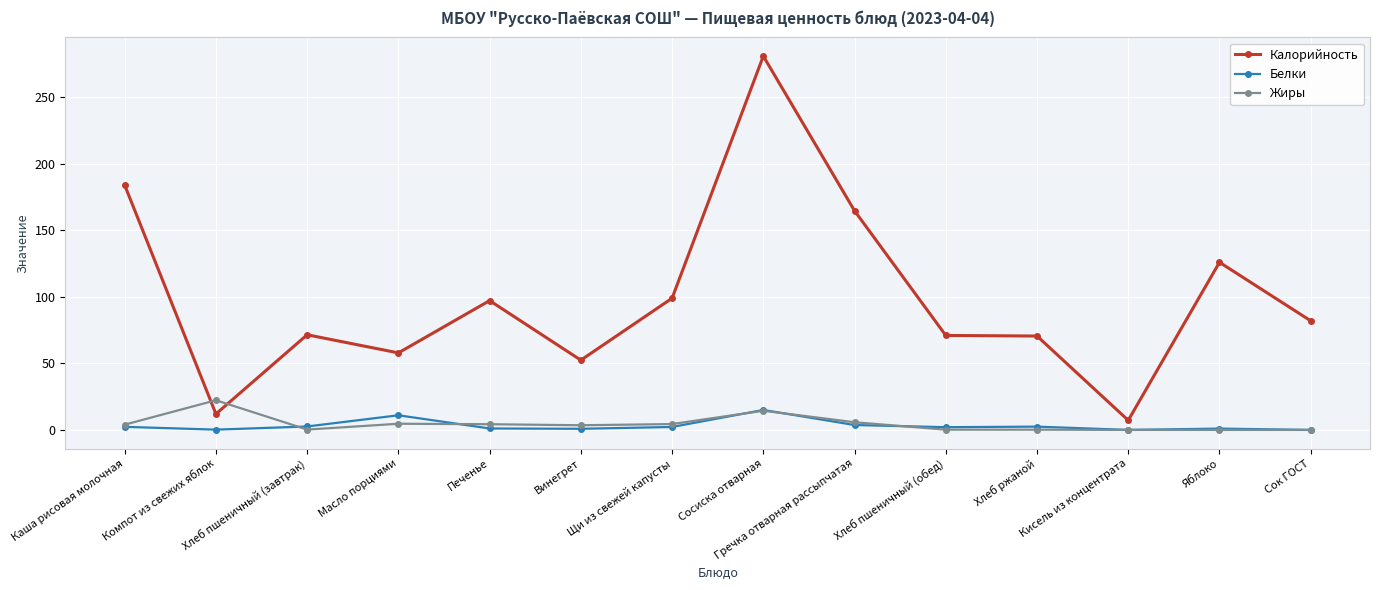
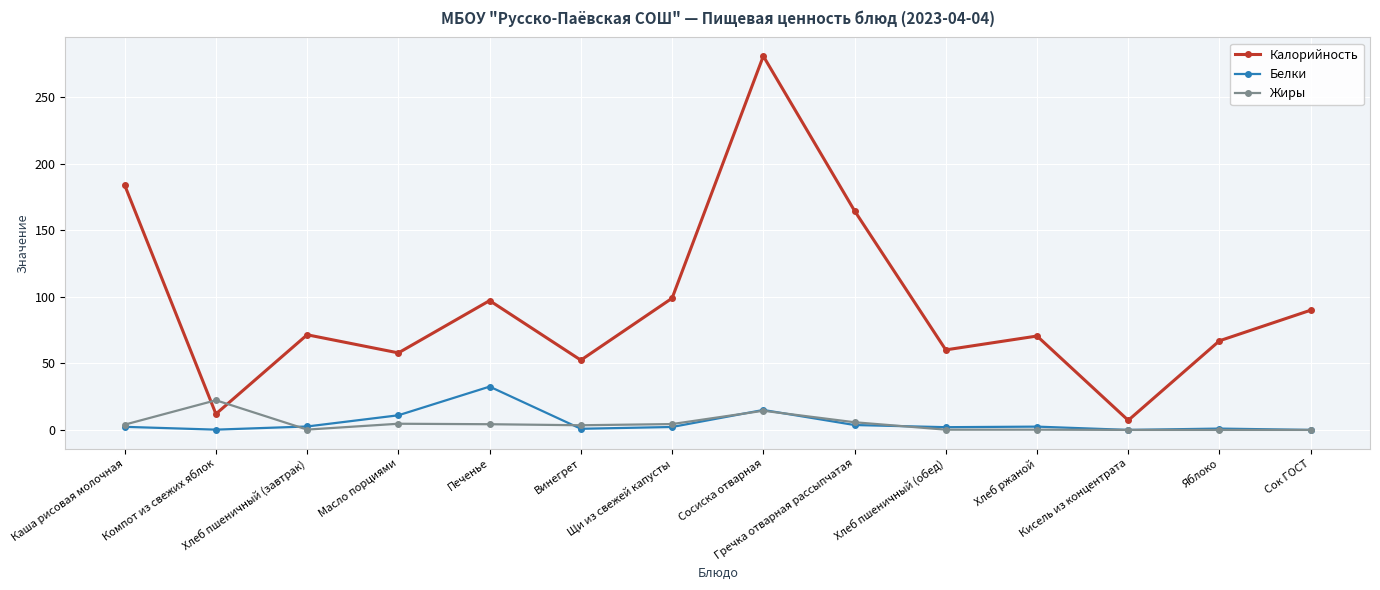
  {
    "Калорийность": {
      "Каша рисовая молочная": 184,
      "Компот из свежих яблок": 12,
      "Хлеб пшеничный (завтрак)": 72,
      "Масло порциями": 58,
      "Печенье": 97,
      "Винегрет": 52,
      "Щи из свежей капусты": 99,
      "Сосиска отварная": 281,
      "Гречка отварная рассыпчатая": 165,
-     "Хлеб пшеничный (обед)": 71,
+     "Хлеб пшеничный (обед)": 60,
      "Хлеб ржаной": 71,
      "Кисель из концентрата": 7,
-     "Яблоко": 126,
-     "Сок ГОСТ": 82
+     "Яблоко": 67,
+     "Сок ГОСТ": 90
    },
    "Белки": {
      "Компот из свежих яблок": 0,
      "Хлеб пшеничный (завтрак)": 3,
      "Масло порциями": 11,
-     "Печенье": 1,
+     "Печенье": 33,
      "Винегрет": 1,
      "Щи из свежей капусты": 2,
      "Гречка отварная рассыпчатая": 4,
      "Хлеб ржаной": 2
    },
    "Жиры": {
      "Компот из свежих яблок": 22,
      "Хлеб пшеничный (завтрак)": 0,
      "Масло порциями": 5,
      "Печенье": 4,
      "Винегрет": 4,
      "Щи из свежей капусты": 4,
      "Гречка отварная рассыпчатая": 6,
      "Хлеб ржаной": 0
    }
  }
